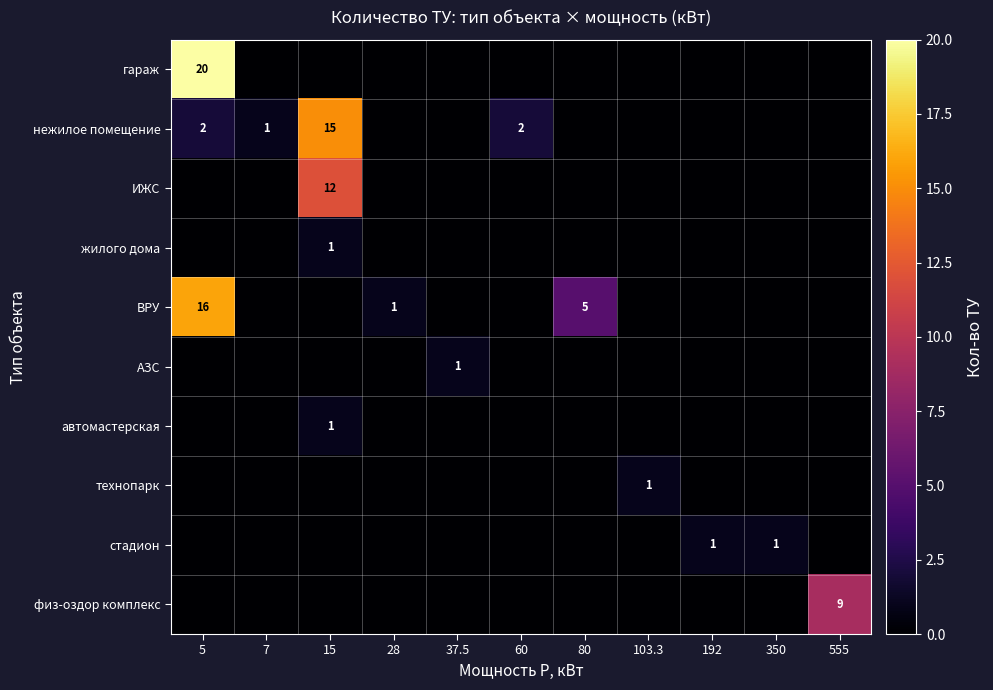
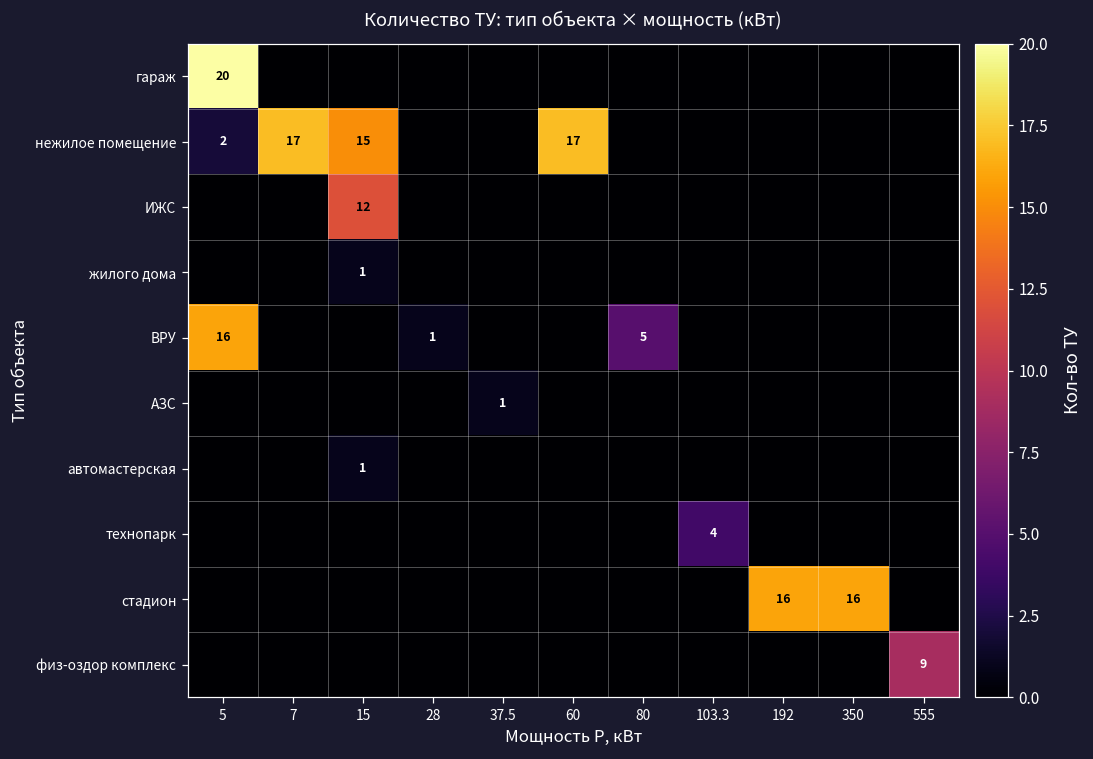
  {
    "гараж": {
      "5": 20
    },
    "нежилое помещение": {
      "5": 2,
-     "7": 1,
+     "7": 17,
      "15": 15,
-     "60": 2
+     "60": 17
    },
    "ИЖС": {
      "15": 12
    },
    "жилого дома": {
      "15": 1
    },
    "ВРУ": {
      "5": 16,
      "28": 1,
      "80": 5
    },
    "АЗС": {
      "37.5": 1
    },
    "автомастерская": {
      "15": 1
    },
    "технопарк": {
-     "103.3": 1
+     "103.3": 4
    },
    "стадион": {
-     "192": 1,
-     "350": 1
+     "192": 16,
+     "350": 16
    },
    "физ-оздор комплекс": {
      "555": 9
    }
  }
